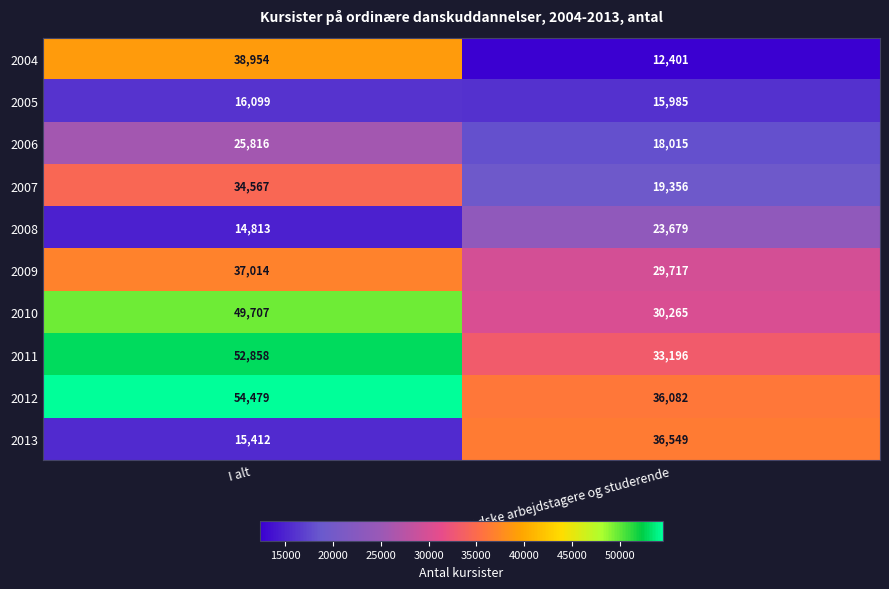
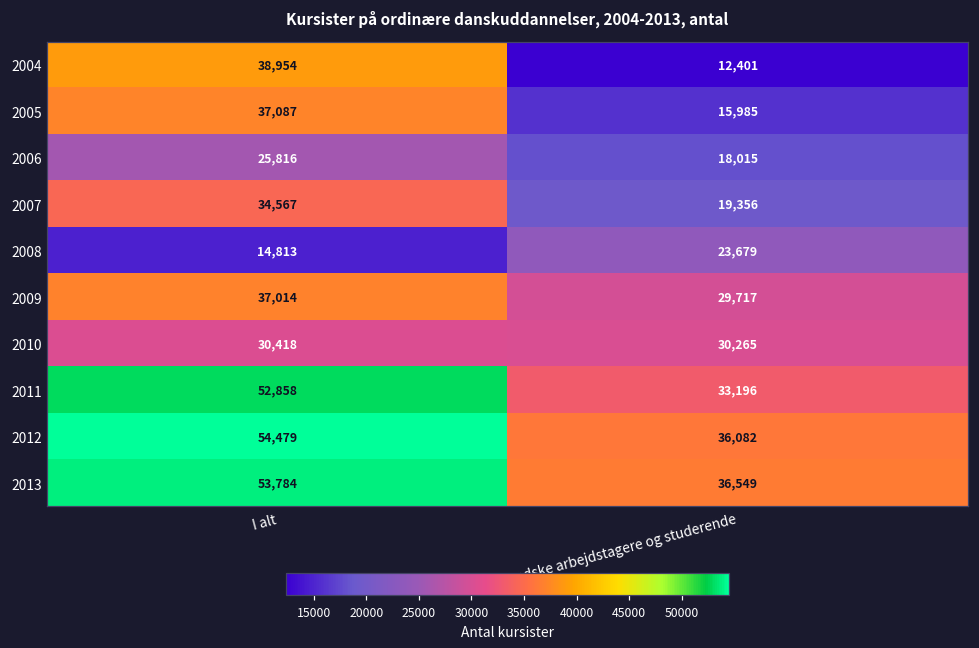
  {
    "2004": {
      "I alt": "38,954"
    },
    "2005": {
-     "I alt": "16,099"
+     "I alt": "37,087"
    },
    "2006": {
      "I alt": "25,816"
    },
    "2007": {
      "I alt": "34,567"
    },
    "2008": {
      "I alt": "14,813"
    },
    "2009": {
      "I alt": "37,014"
    },
    "2010": {
-     "I alt": "49,707"
+     "I alt": "30,418"
    },
    "2011": {
      "I alt": "52,858"
    },
    "2012": {
      "I alt": "54,479"
    },
    "2013": {
-     "I alt": "15,412"
+     "I alt": "53,784"
    }
  }
